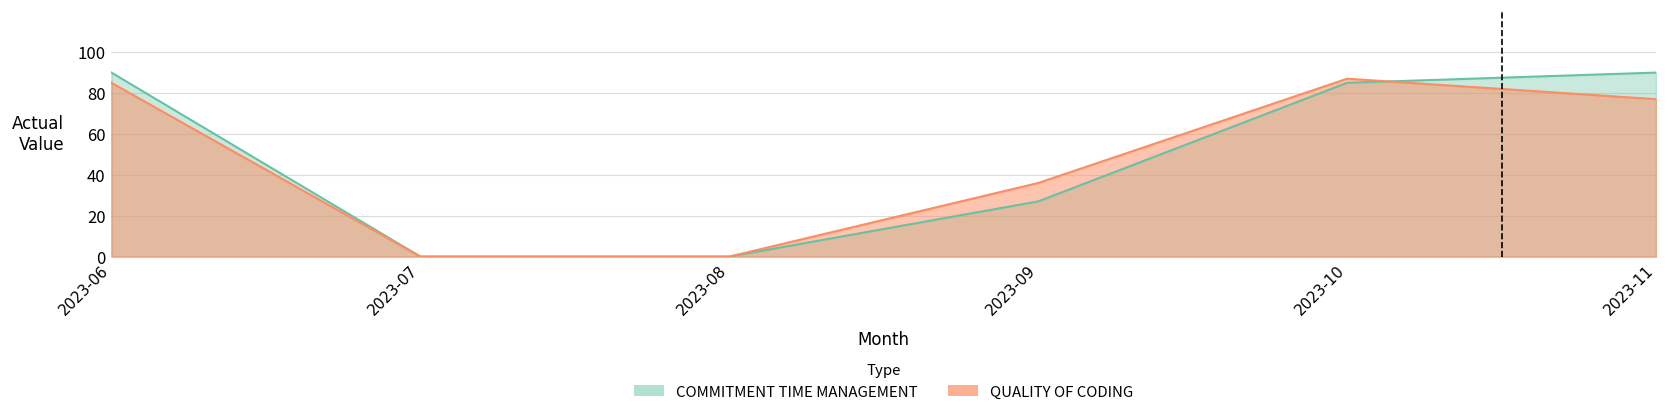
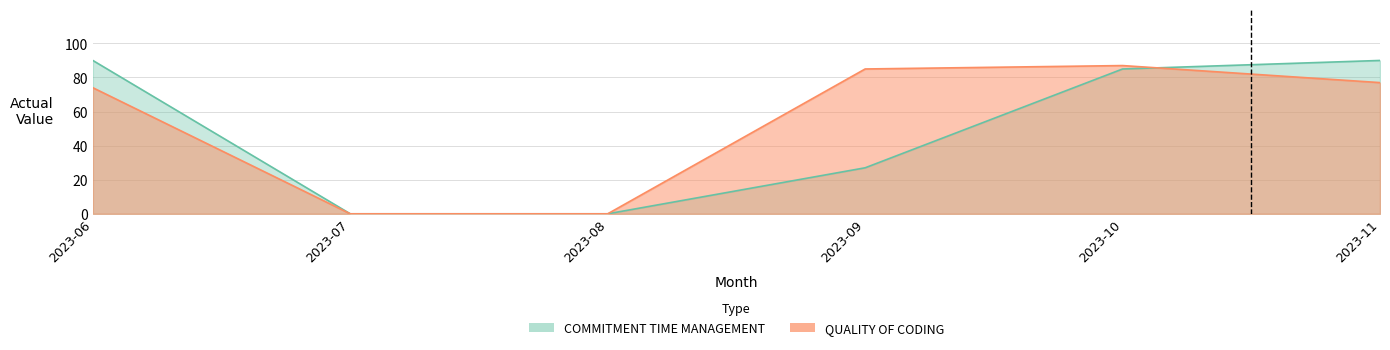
  {
    "COMMITMENT TIME MANAGEMENT": {
      "2023-06": 90,
      "2023-09": 27,
      "2023-10": 85,
      "2023-11": 90
    },
    "QUALITY OF CODING": {
-     "2023-06": 85,
-     "2023-09": 36,
+     "2023-06": 74,
+     "2023-09": 85,
      "2023-10": 87,
      "2023-11": 77
    }
  }
